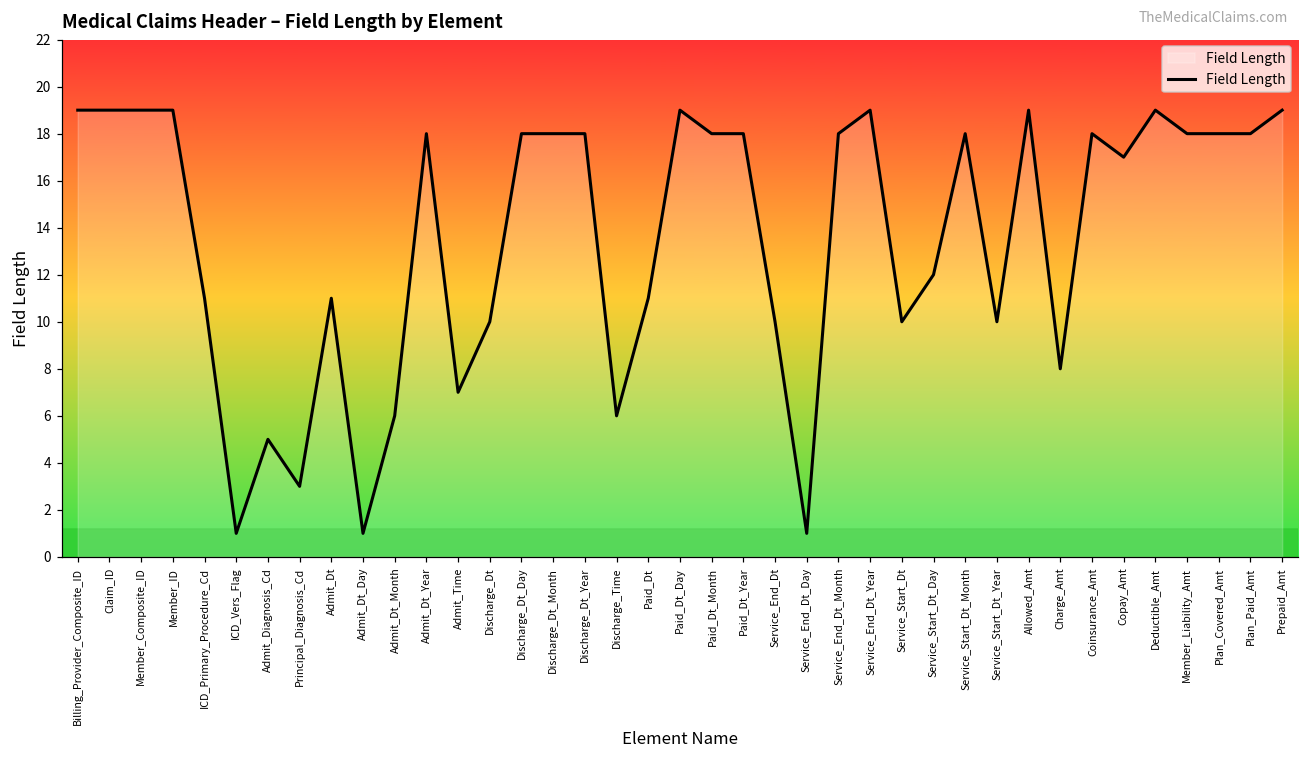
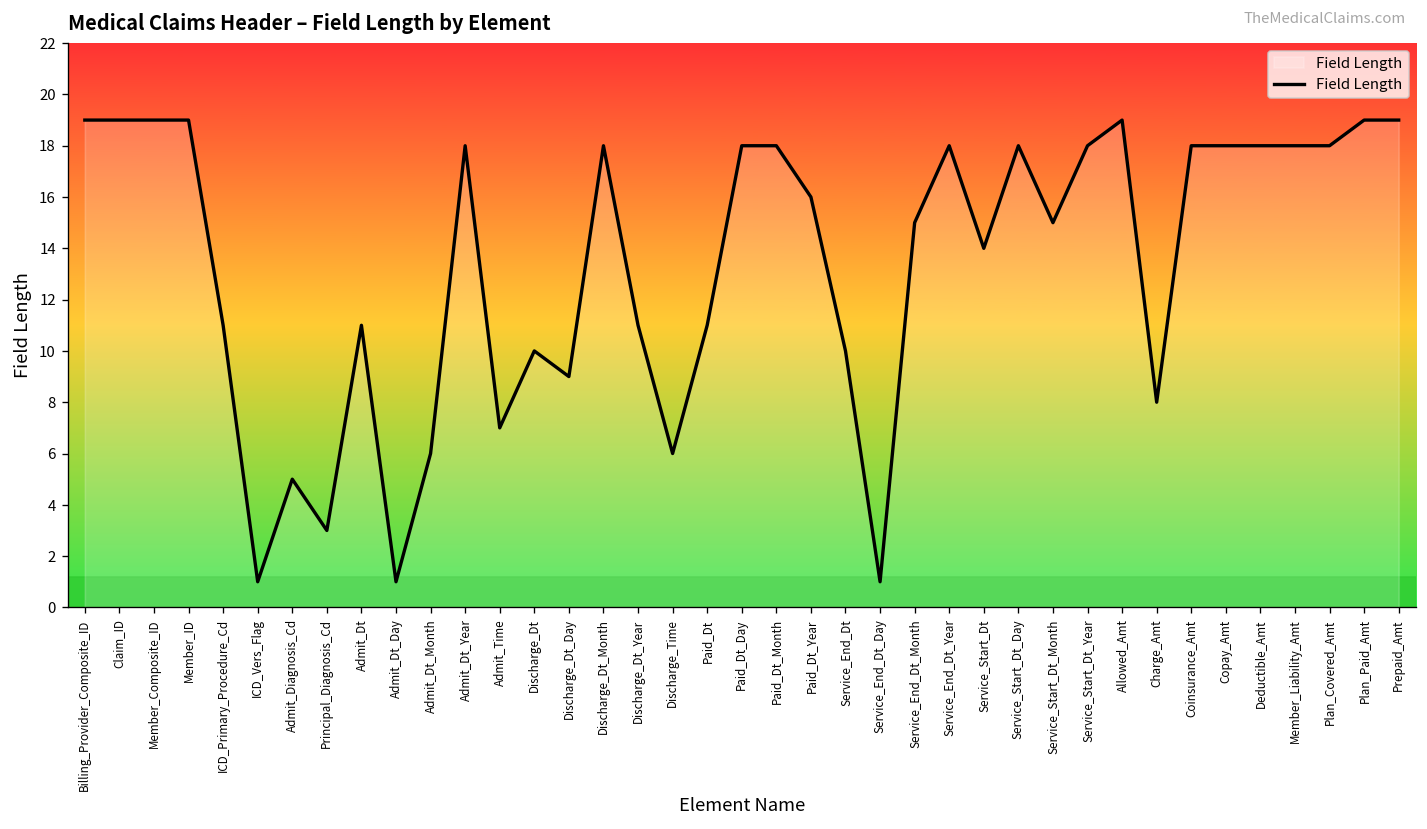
  {
    "Billing_Provider_Composite_ID": 19,
    "Claim_ID": 19,
    "Member_Composite_ID": 19,
    "Member_ID": 19,
    "ICD_Primary_Procedure_Cd": 11,
    "Admit_Diagnosis_Cd": 5,
    "Principal_Diagnosis_Cd": 3,
    "Admit_Dt": 11,
    "Admit_Dt_Month": 6,
    "Admit_Dt_Year": 18,
    "Admit_Time": 7,
    "Discharge_Dt": 10,
-   "Discharge_Dt_Day": 18,
+   "Discharge_Dt_Day": 9,
    "Discharge_Dt_Month": 18,
-   "Discharge_Dt_Year": 18,
+   "Discharge_Dt_Year": 11,
    "Discharge_Time": 6,
    "Paid_Dt": 11,
-   "Paid_Dt_Day": 19,
+   "Paid_Dt_Day": 18,
    "Paid_Dt_Month": 18,
-   "Paid_Dt_Year": 18,
+   "Paid_Dt_Year": 16,
    "Service_End_Dt": 10,
-   "Service_End_Dt_Month": 18,
-   "Service_End_Dt_Year": 19,
-   "Service_Start_Dt": 10,
-   "Service_Start_Dt_Day": 12,
-   "Service_Start_Dt_Month": 18,
-   "Service_Start_Dt_Year": 10,
+   "Service_End_Dt_Month": 15,
+   "Service_End_Dt_Year": 18,
+   "Service_Start_Dt": 14,
+   "Service_Start_Dt_Day": 18,
+   "Service_Start_Dt_Month": 15,
+   "Service_Start_Dt_Year": 18,
    "Allowed_Amt": 19,
    "Charge_Amt": 8,
    "Coinsurance_Amt": 18,
-   "Copay_Amt": 17,
-   "Deductible_Amt": 19,
+   "Copay_Amt": 18,
+   "Deductible_Amt": 18,
    "Member_Liability_Amt": 18,
    "Plan_Covered_Amt": 18,
-   "Plan_Paid_Amt": 18,
+   "Plan_Paid_Amt": 19,
    "Prepaid_Amt": 19
  }
